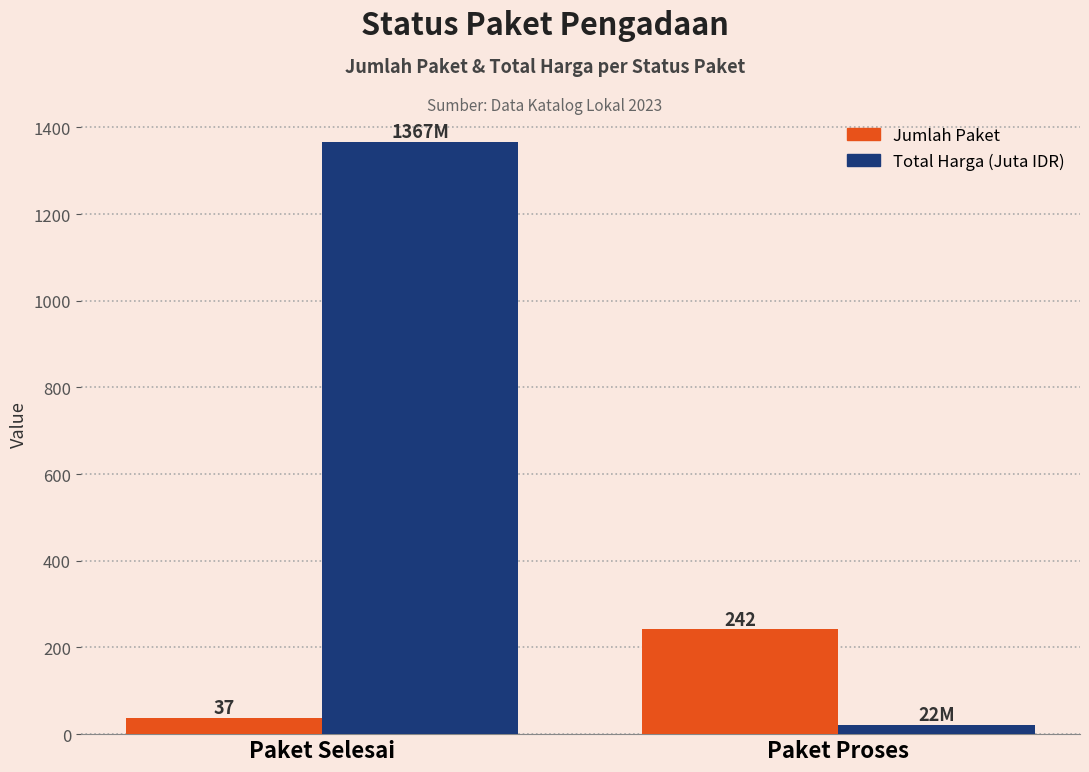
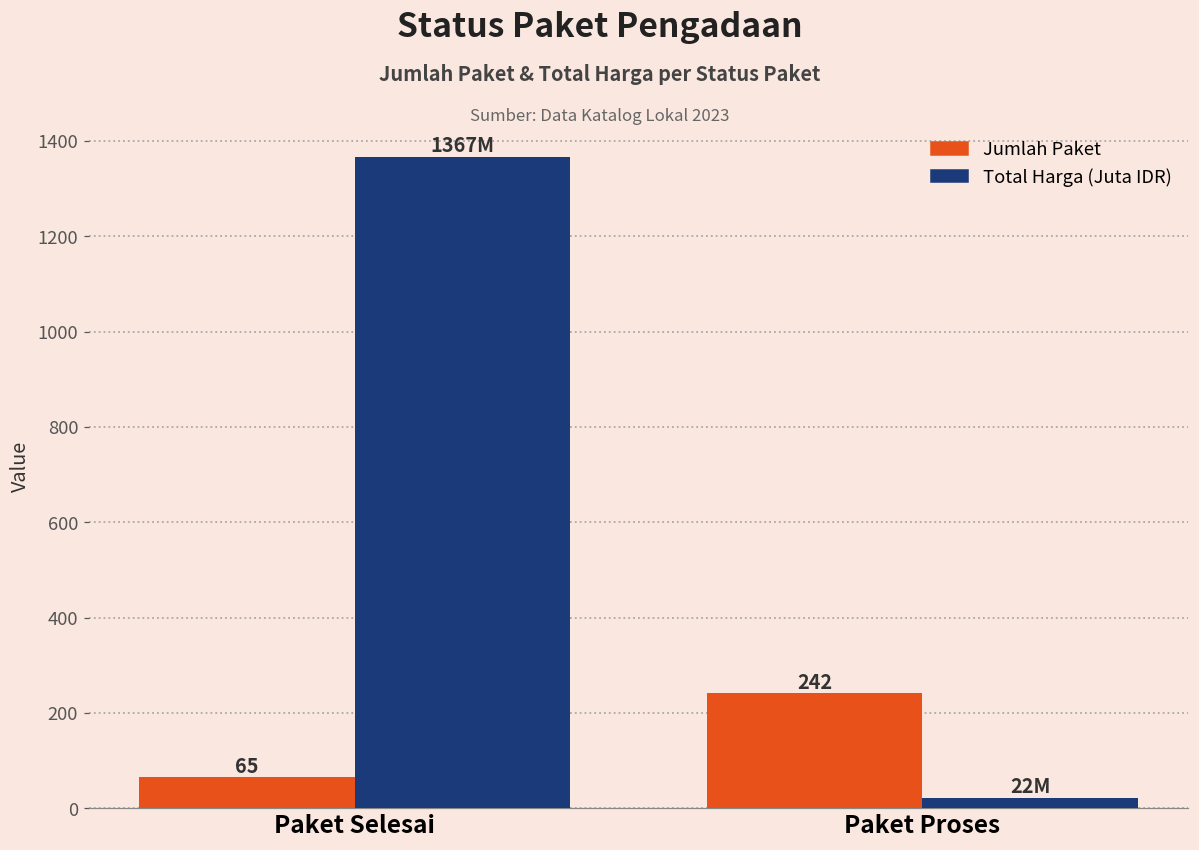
  {
    "Jumlah Paket": {
-     "Paket Selesai": "37",
+     "Paket Selesai": "65",
      "Paket Proses": "242"
    },
    "Total Harga (Juta IDR)": {
      "Paket Selesai": "1367M",
      "Paket Proses": "22M"
    }
  }
